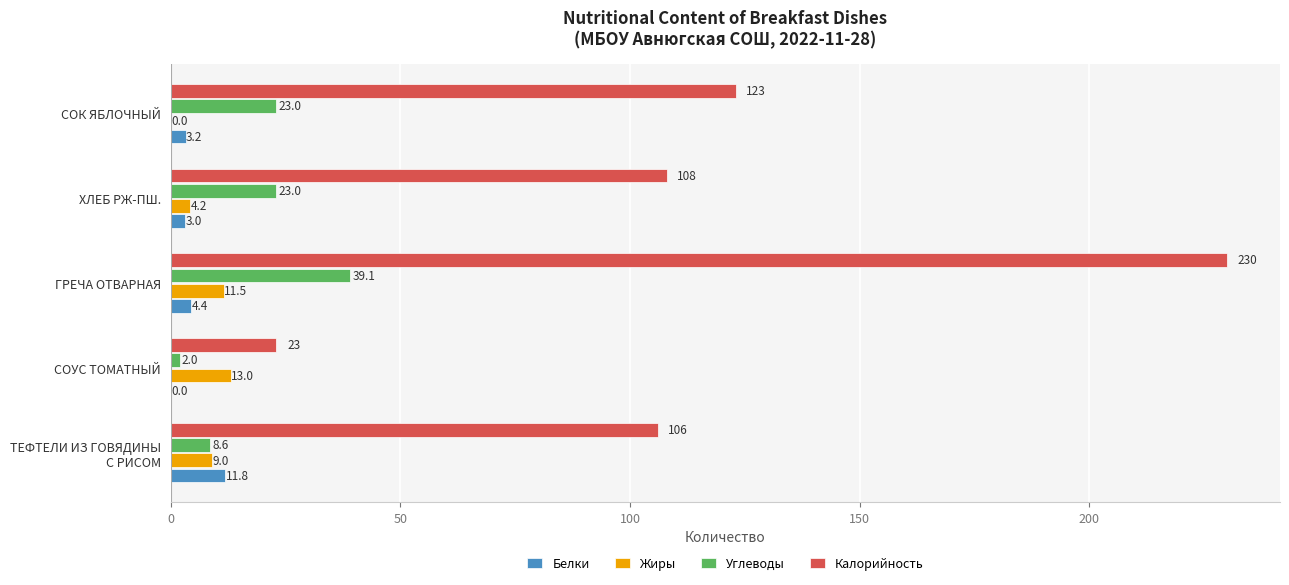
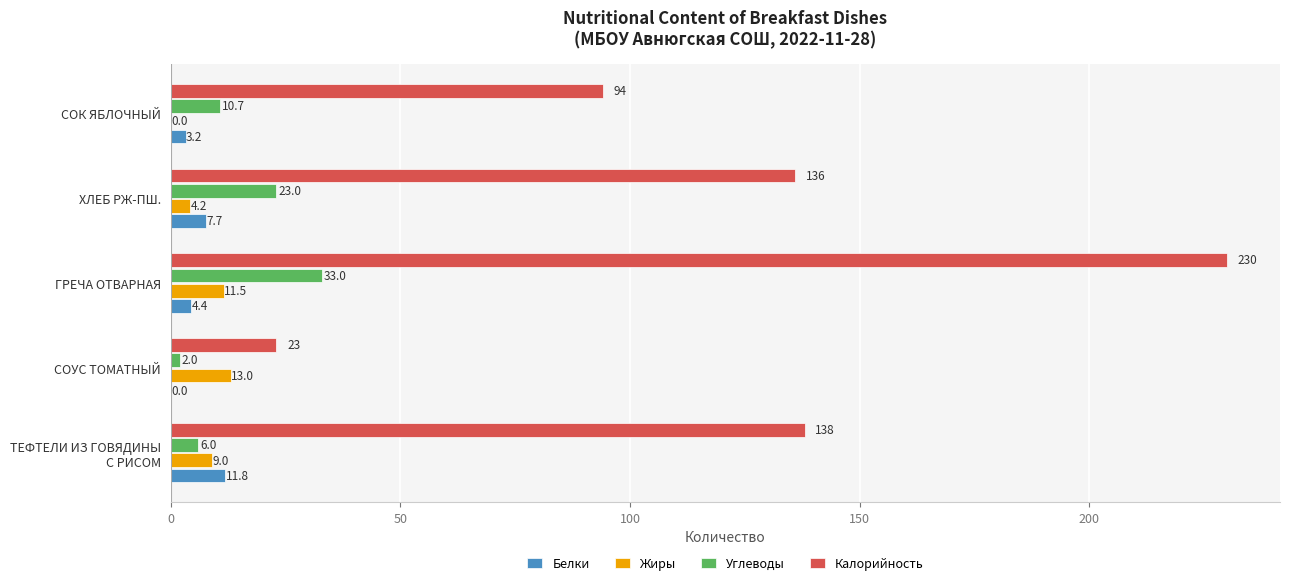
  {
    "Белки": {
      "СОК ЯБЛОЧНЫЙ": 3.2,
-     "ХЛЕБ РЖ-ПШ.": 3.0,
+     "ХЛЕБ РЖ-ПШ.": 7.7,
      "ГРЕЧА ОТВАРНАЯ": 4.4,
      "СОУС ТОМАТНЫЙ": 0.0,
      "ТЕФТЕЛИ ИЗ ГОВЯДИНЫ С РИСОМ": 11.8
    },
    "Жиры": {
      "СОК ЯБЛОЧНЫЙ": 0.0,
      "ХЛЕБ РЖ-ПШ.": 4.2,
      "ГРЕЧА ОТВАРНАЯ": 11.5,
      "СОУС ТОМАТНЫЙ": 13.0,
      "ТЕФТЕЛИ ИЗ ГОВЯДИНЫ С РИСОМ": 9.0
    },
    "Углеводы": {
-     "СОК ЯБЛОЧНЫЙ": 23.0,
+     "СОК ЯБЛОЧНЫЙ": 10.7,
      "ХЛЕБ РЖ-ПШ.": 23.0,
-     "ГРЕЧА ОТВАРНАЯ": 39.1,
+     "ГРЕЧА ОТВАРНАЯ": 33.0,
      "СОУС ТОМАТНЫЙ": 2.0,
-     "ТЕФТЕЛИ ИЗ ГОВЯДИНЫ С РИСОМ": 8.6
+     "ТЕФТЕЛИ ИЗ ГОВЯДИНЫ С РИСОМ": 6.0
    },
    "Калорийность": {
-     "СОК ЯБЛОЧНЫЙ": 123,
-     "ХЛЕБ РЖ-ПШ.": 108,
+     "СОК ЯБЛОЧНЫЙ": 94,
+     "ХЛЕБ РЖ-ПШ.": 136,
      "ГРЕЧА ОТВАРНАЯ": 230,
      "СОУС ТОМАТНЫЙ": 23,
-     "ТЕФТЕЛИ ИЗ ГОВЯДИНЫ С РИСОМ": 106
+     "ТЕФТЕЛИ ИЗ ГОВЯДИНЫ С РИСОМ": 138
    }
  }
